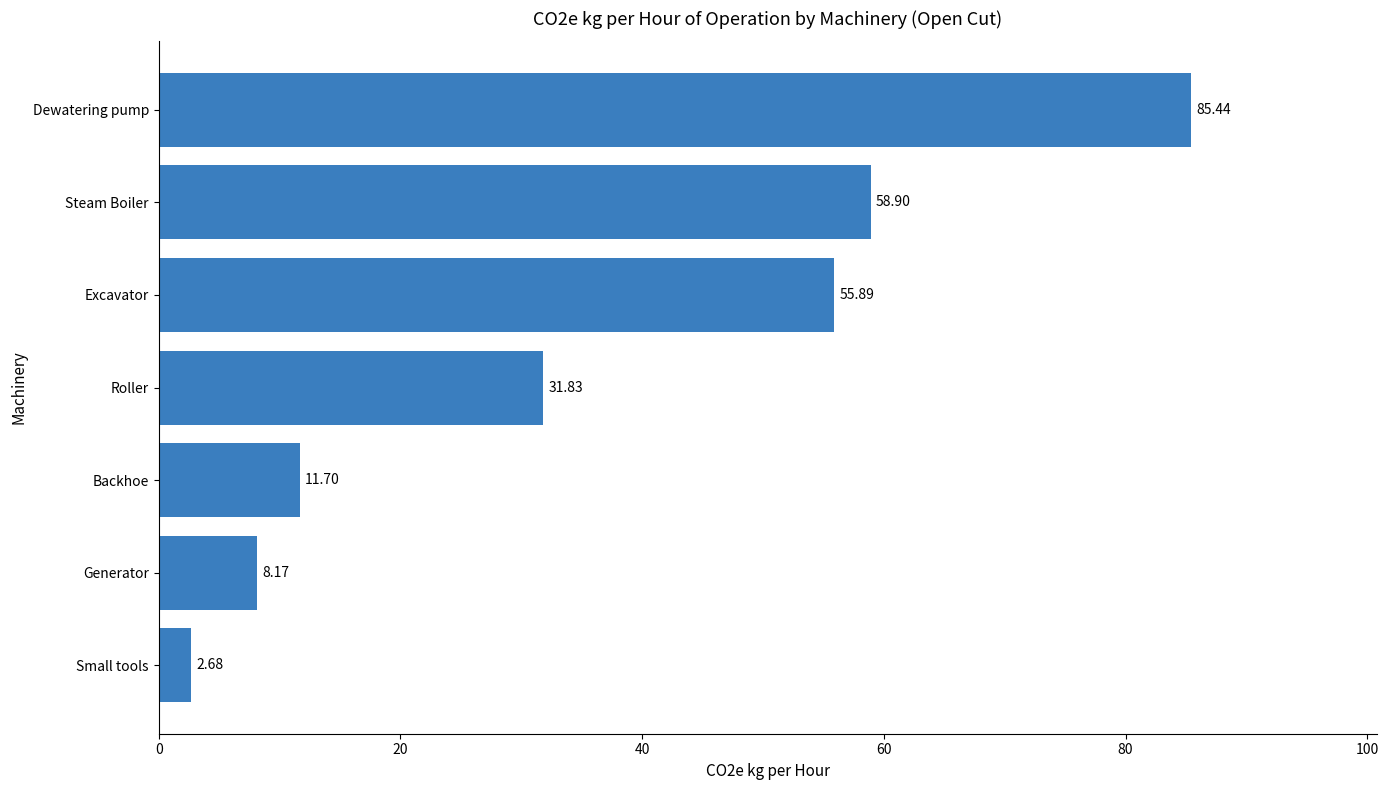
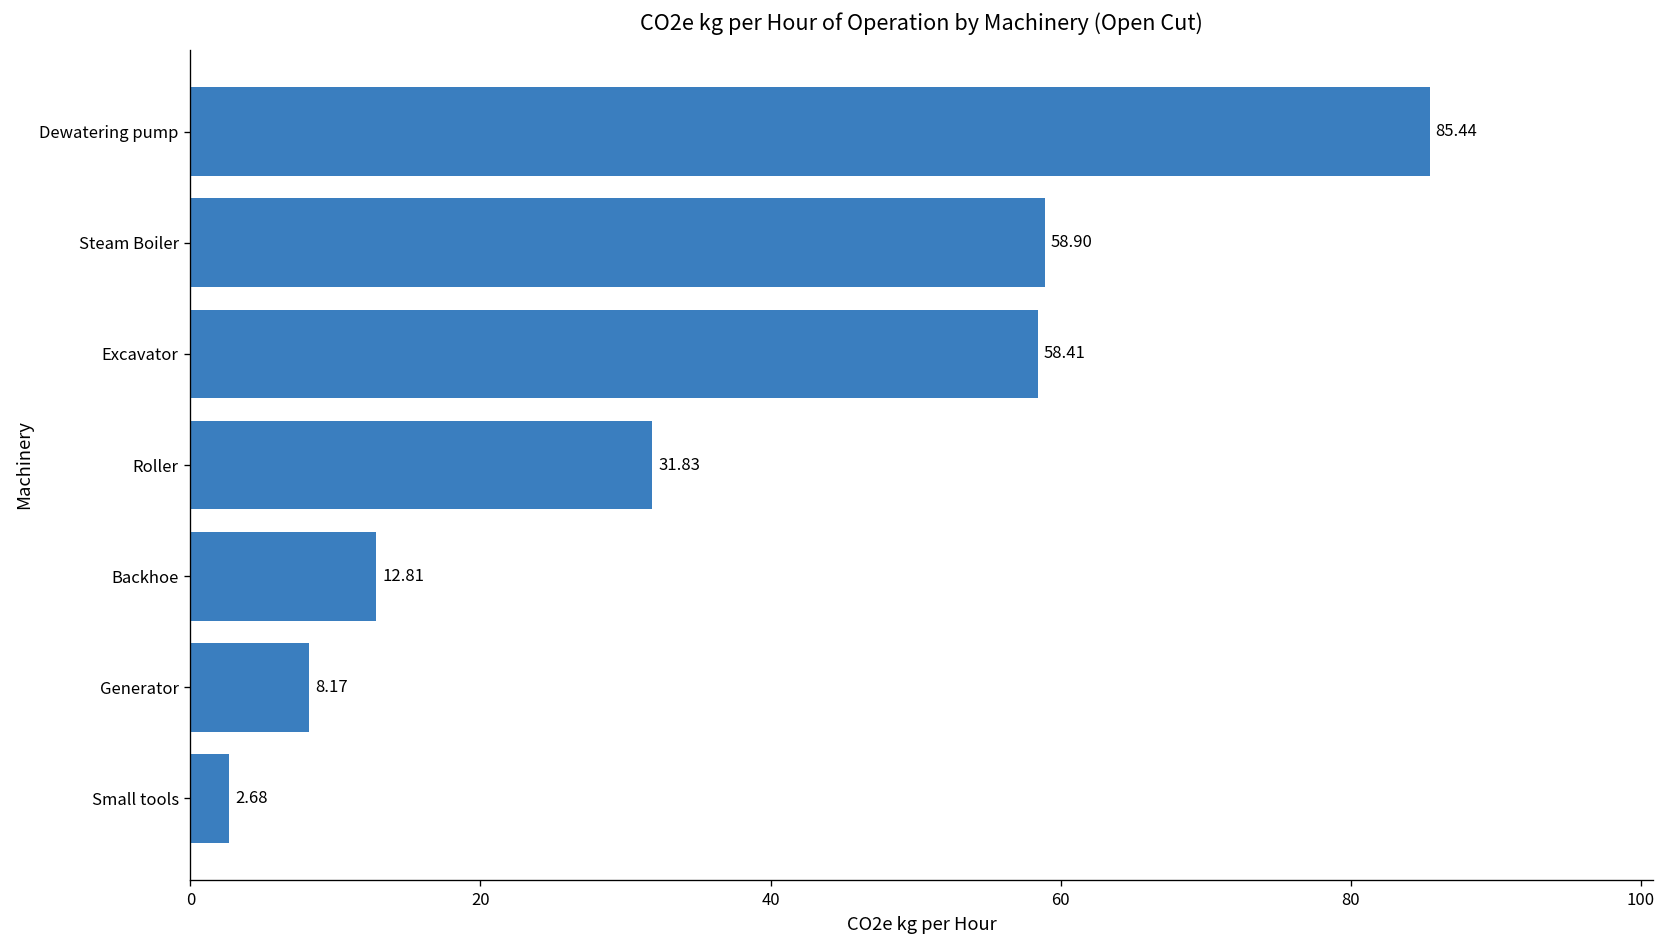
  {
    "Dewatering pump": 85.44,
    "Steam Boiler": 58.90,
-   "Excavator": 55.89,
+   "Excavator": 58.41,
    "Roller": 31.83,
-   "Backhoe": 11.70,
+   "Backhoe": 12.81,
    "Generator": 8.17,
    "Small tools": 2.68
  }
